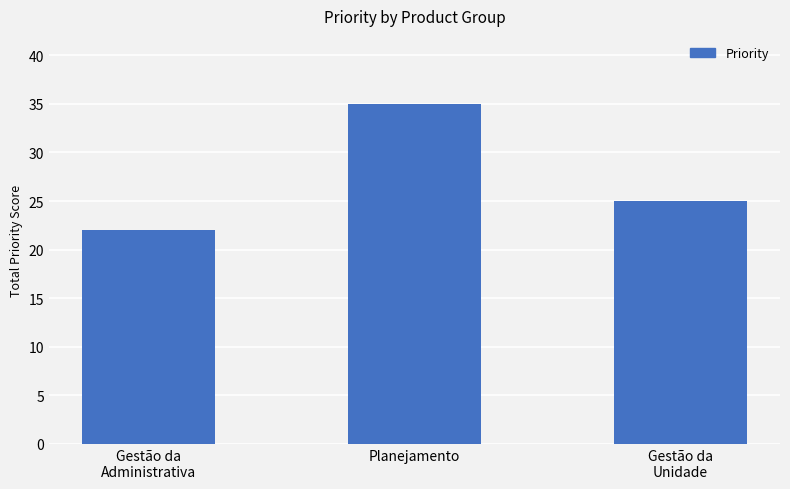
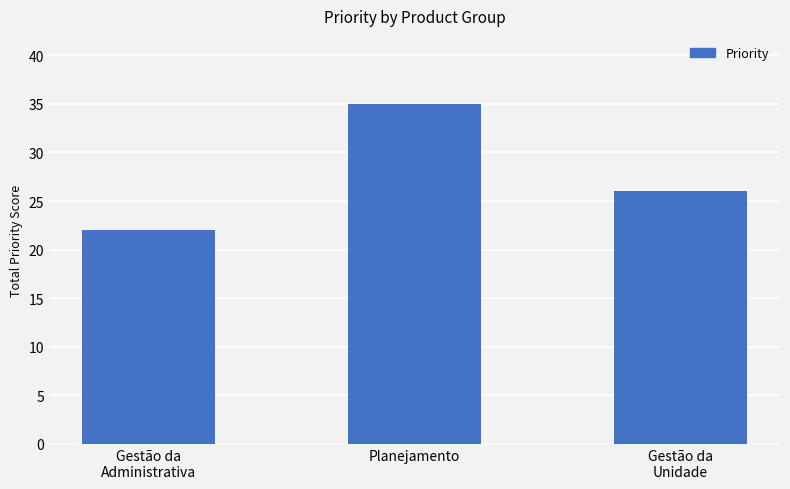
  {
    "Gestão da Administrativa": 22,
    "Planejamento": 35,
-   "Gestão da Unidade": 25
+   "Gestão da Unidade": 26
  }
